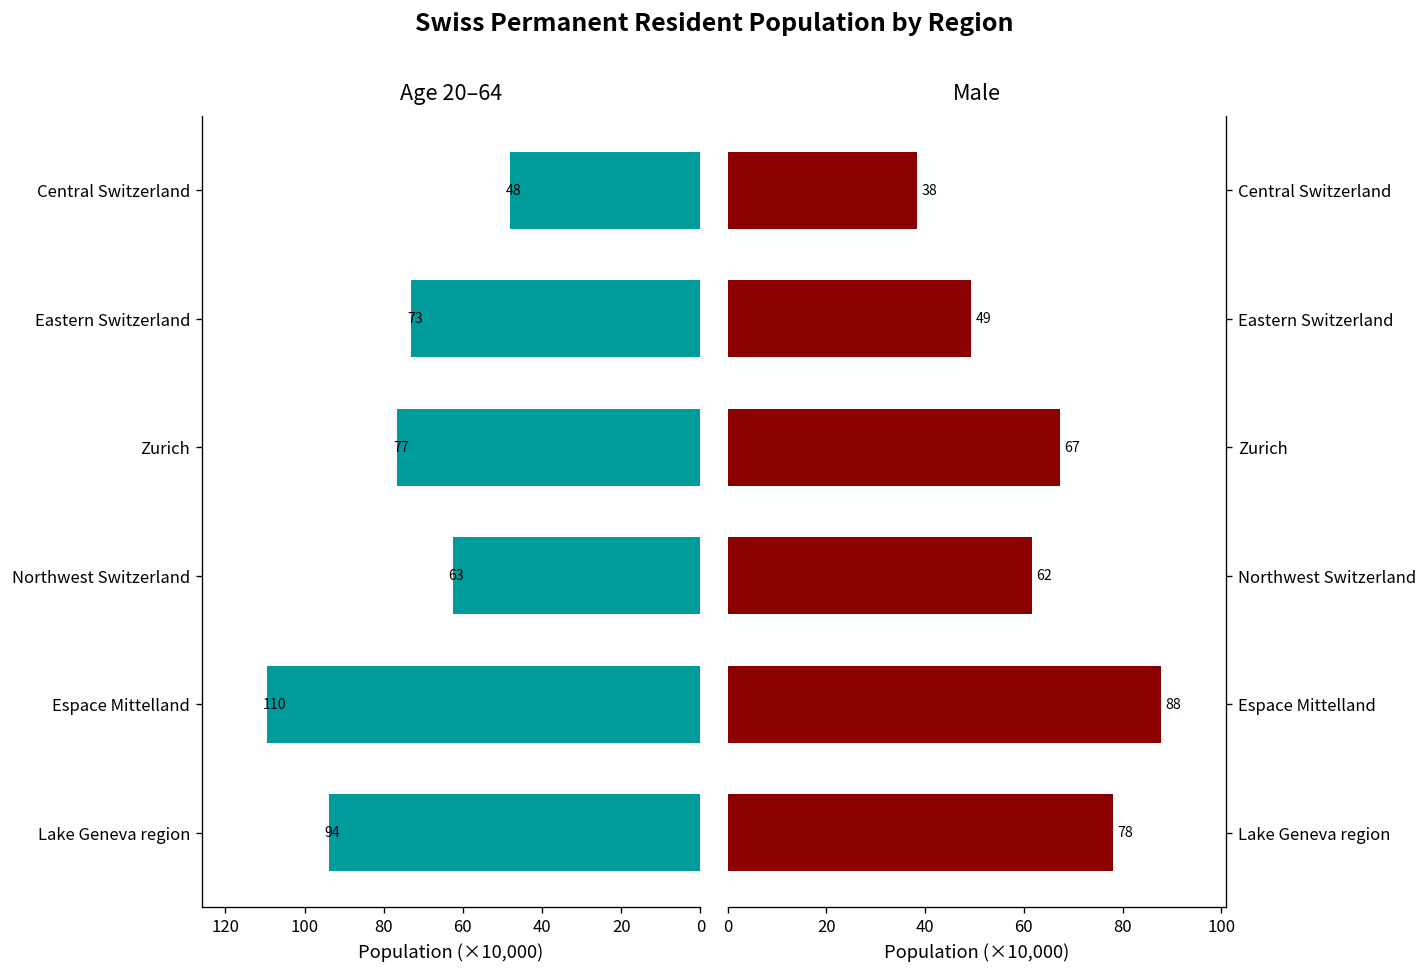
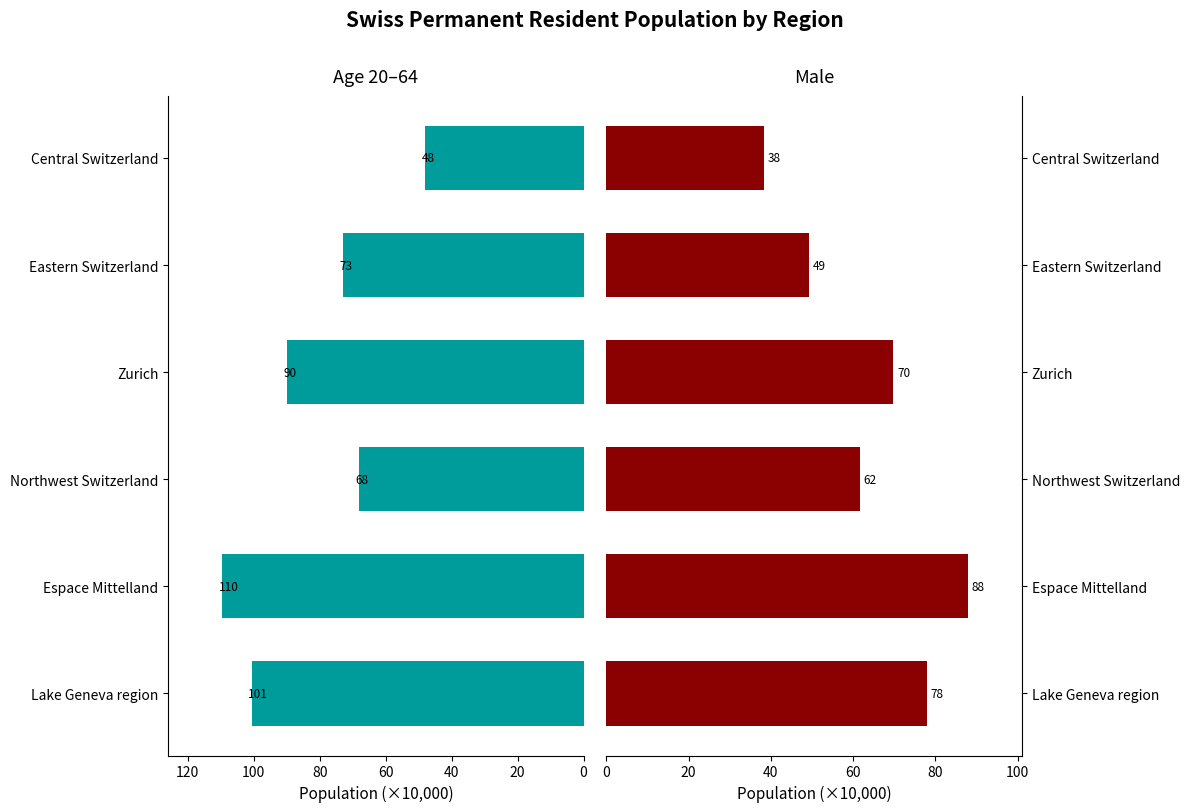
  {
    "Age 20–64": {
      "Central Switzerland": 48,
      "Eastern Switzerland": 73,
-     "Zurich": 77,
-     "Northwest Switzerland": 63,
+     "Zurich": 90,
+     "Northwest Switzerland": 68,
      "Espace Mittelland": 110,
-     "Lake Geneva region": 94
+     "Lake Geneva region": 101
    },
    "Male": {
      "Central Switzerland": 38,
      "Eastern Switzerland": 49,
-     "Zurich": 67,
+     "Zurich": 70,
      "Northwest Switzerland": 62,
      "Espace Mittelland": 88,
      "Lake Geneva region": 78
    }
  }
